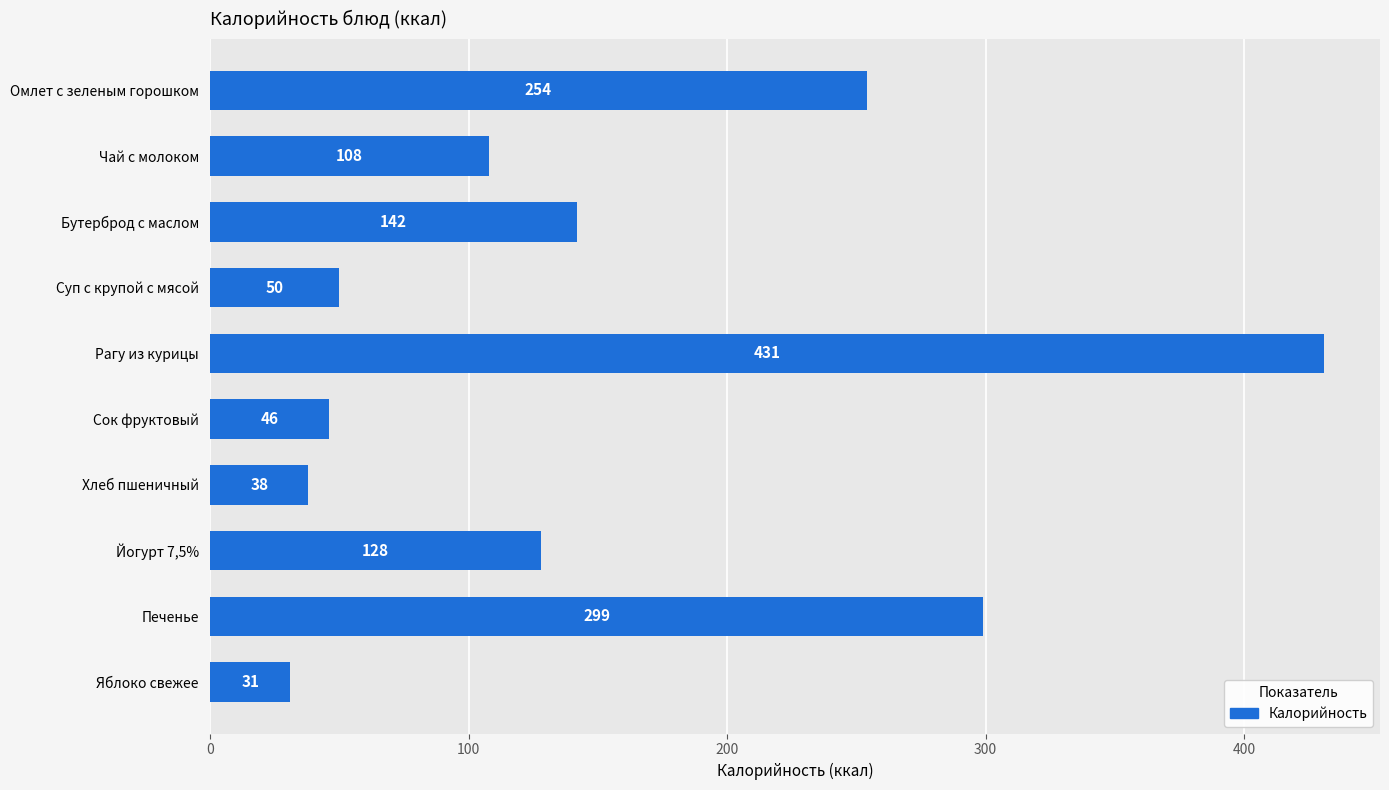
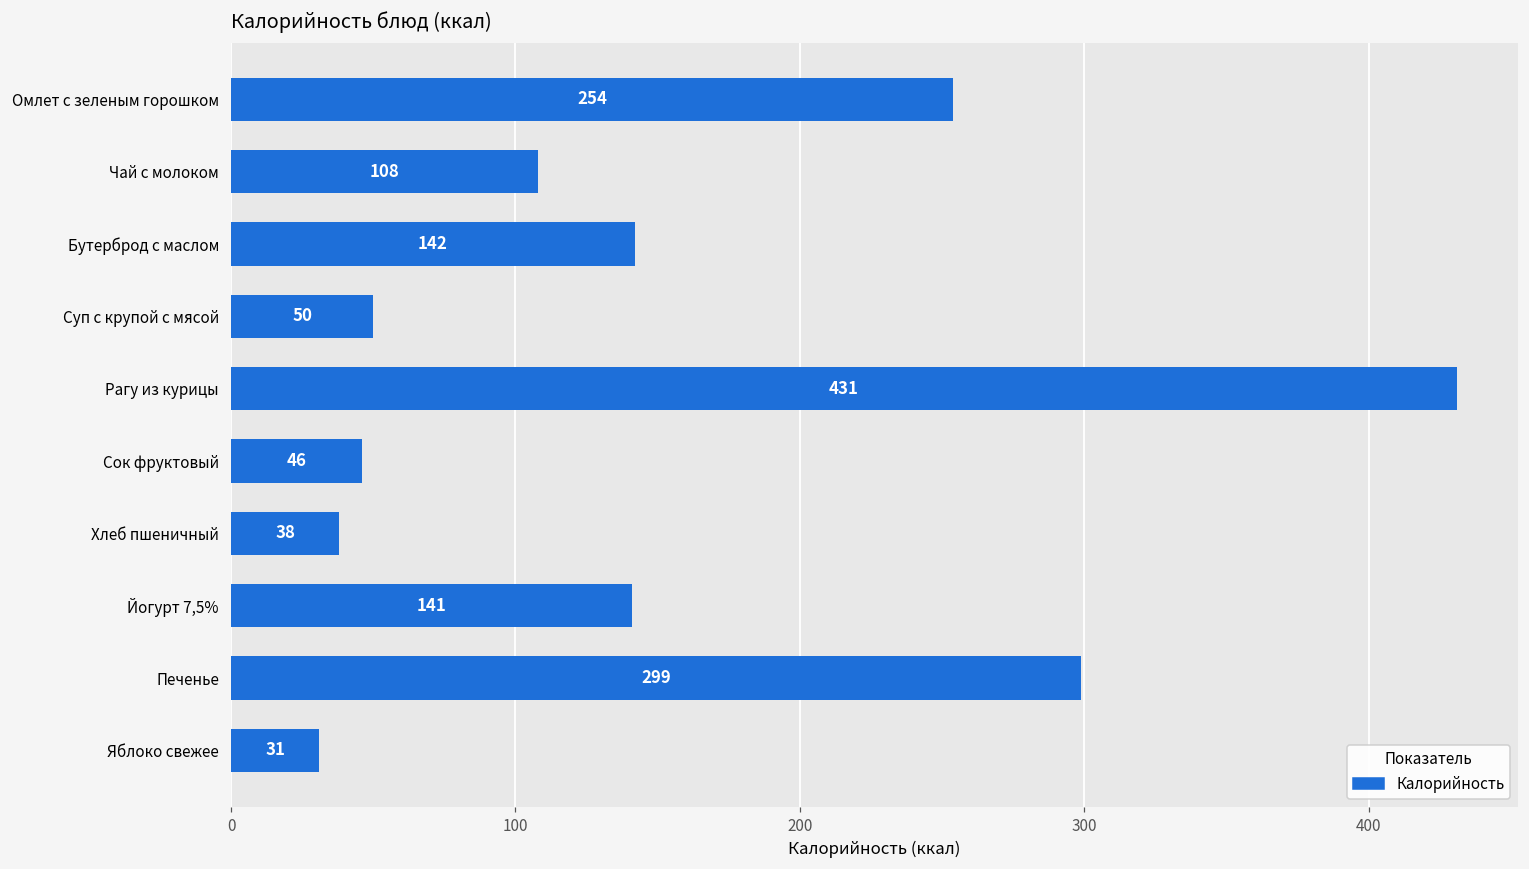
  {
    "Омлет с зеленым горошком": 254,
    "Чай с молоком": 108,
    "Бутерброд с маслом": 142,
    "Суп с крупой с мясой": 50,
    "Рагу из курицы": 431,
    "Сок фруктовый": 46,
    "Хлеб пшеничный": 38,
-   "Йогурт 7,5%": 128,
+   "Йогурт 7,5%": 141,
    "Печенье": 299,
    "Яблоко свежее": 31
  }
